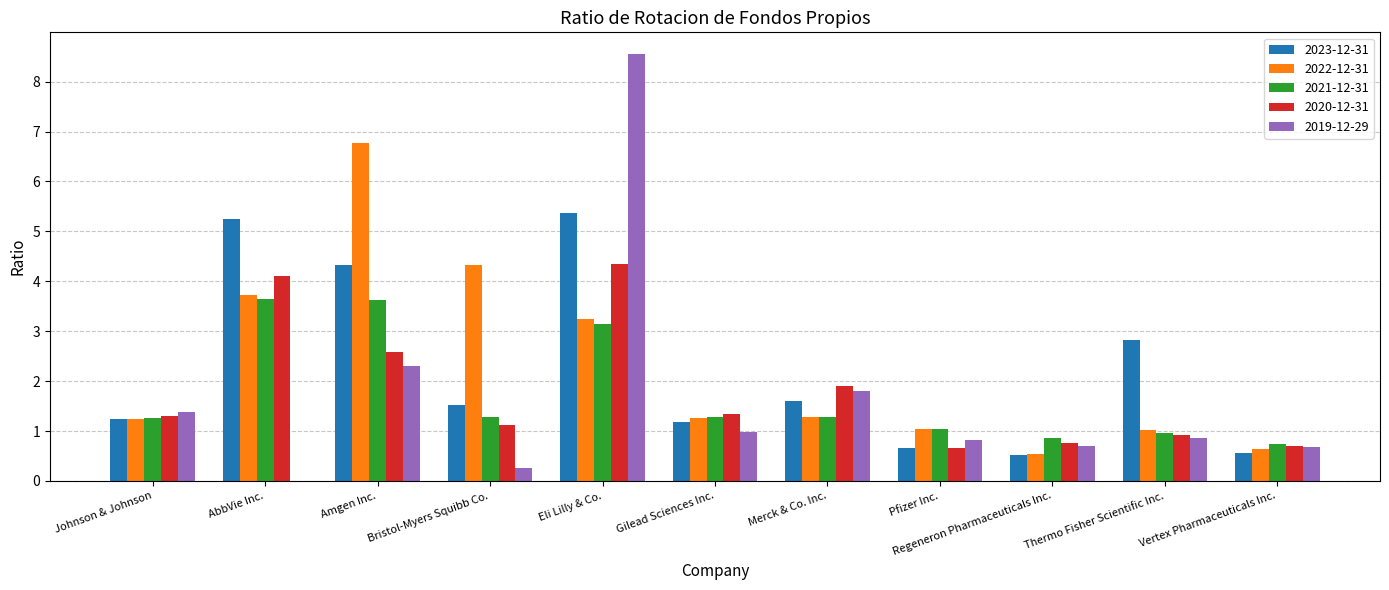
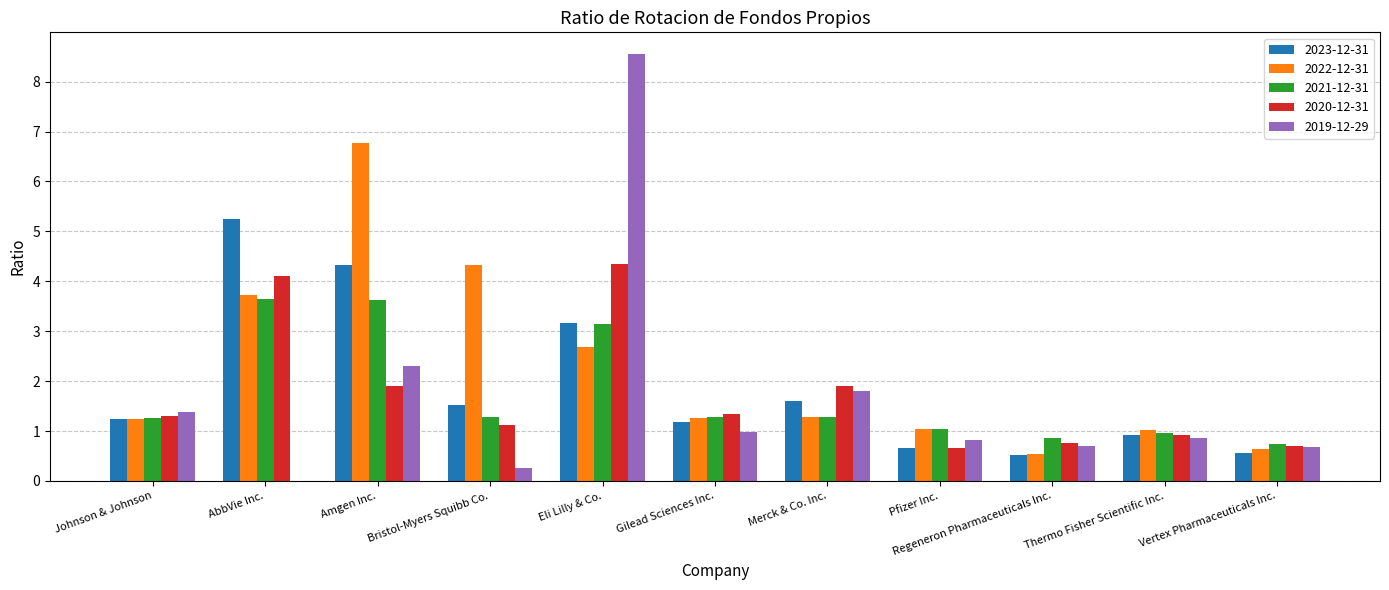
  {
    "2023-12-31": {
      "Johnson & Johnson": 1.2,
      "AbbVie Inc.": 5.2,
      "Amgen Inc.": 4.3,
      "Bristol-Myers Squibb Co.": 1.5,
-     "Eli Lilly & Co.": 5.4,
+     "Eli Lilly & Co.": 3.2,
      "Gilead Sciences Inc.": 1.2,
      "Merck & Co. Inc.": 1.6,
      "Pfizer Inc.": 0.7,
      "Regeneron Pharmaceuticals Inc.": 0.5,
-     "Thermo Fisher Scientific Inc.": 2.8,
+     "Thermo Fisher Scientific Inc.": 0.9,
      "Vertex Pharmaceuticals Inc.": 0.6
    },
    "2022-12-31": {
      "Johnson & Johnson": 1.2,
      "AbbVie Inc.": 3.7,
      "Amgen Inc.": 6.8,
      "Bristol-Myers Squibb Co.": 4.3,
-     "Eli Lilly & Co.": 3.3,
+     "Eli Lilly & Co.": 2.7,
      "Gilead Sciences Inc.": 1.3,
      "Merck & Co. Inc.": 1.3,
      "Pfizer Inc.": 1.1,
      "Regeneron Pharmaceuticals Inc.": 0.5,
      "Thermo Fisher Scientific Inc.": 1.0,
      "Vertex Pharmaceuticals Inc.": 0.6
    },
    "2021-12-31": {
      "Johnson & Johnson": 1.3,
      "AbbVie Inc.": 3.7,
      "Amgen Inc.": 3.6,
      "Bristol-Myers Squibb Co.": 1.3,
      "Eli Lilly & Co.": 3.2,
      "Gilead Sciences Inc.": 1.3,
      "Merck & Co. Inc.": 1.3,
      "Pfizer Inc.": 1.1,
      "Regeneron Pharmaceuticals Inc.": 0.9,
      "Thermo Fisher Scientific Inc.": 1.0,
      "Vertex Pharmaceuticals Inc.": 0.8
    },
    "2020-12-31": {
      "Johnson & Johnson": 1.3,
      "AbbVie Inc.": 4.1,
-     "Amgen Inc.": 2.6,
+     "Amgen Inc.": 1.9,
      "Bristol-Myers Squibb Co.": 1.1,
      "Eli Lilly & Co.": 4.4,
      "Gilead Sciences Inc.": 1.3,
      "Merck & Co. Inc.": 1.9,
      "Pfizer Inc.": 0.7,
      "Regeneron Pharmaceuticals Inc.": 0.8,
      "Thermo Fisher Scientific Inc.": 0.9,
      "Vertex Pharmaceuticals Inc.": 0.7
    },
    "2019-12-29": {
      "Johnson & Johnson": 1.4,
      "AbbVie Inc.": 0.0,
      "Amgen Inc.": 2.3,
      "Bristol-Myers Squibb Co.": 0.3,
      "Eli Lilly & Co.": 8.6,
      "Gilead Sciences Inc.": 1.0,
      "Merck & Co. Inc.": 1.8,
      "Pfizer Inc.": 0.8,
      "Regeneron Pharmaceuticals Inc.": 0.7,
      "Thermo Fisher Scientific Inc.": 0.9,
      "Vertex Pharmaceuticals Inc.": 0.7
    }
  }
